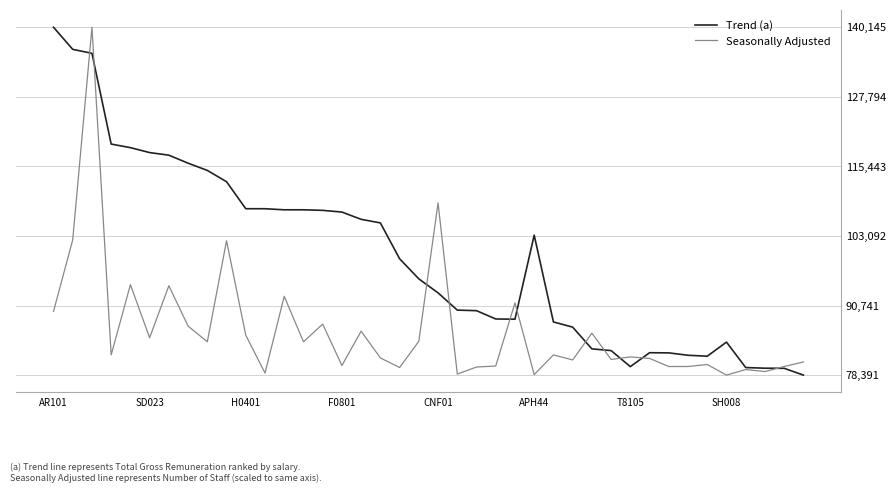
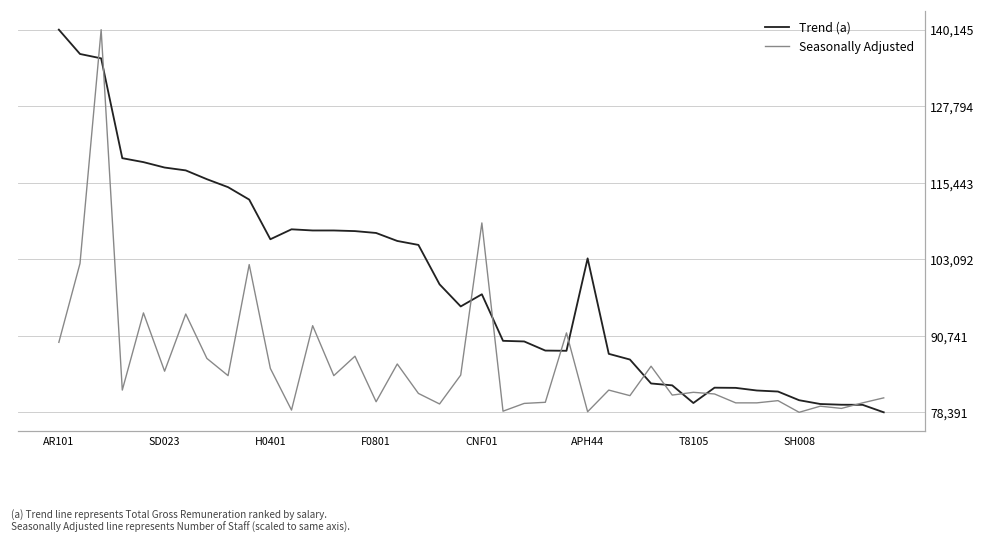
  {
    "Trend (a)": {
      "AR101": "140,000",
      "SD023": "118,000",
-     "H0401": "108,000",
+     "H0401": "106,000",
      "F0801": "107,000",
-     "CNF01": "93,000",
+     "CNF01": "97,000",
      "APH44": "103,000",
      "T8105": "80,000",
-     "SH008": "84,000"
+     "SH008": "80,000"
    },
    "Seasonally Adjusted": {
      "AR101": "90,000",
      "SD023": "85,000",
      "H0401": "85,000",
      "F0801": "80,000",
      "CNF01": "109,000",
      "APH44": "78,000",
      "T8105": "82,000",
      "SH008": "78,000"
    }
  }
